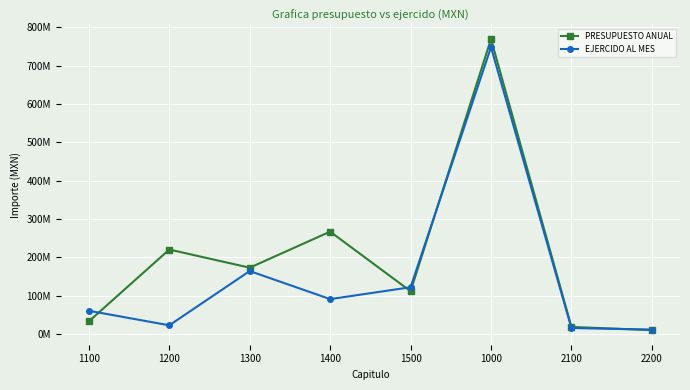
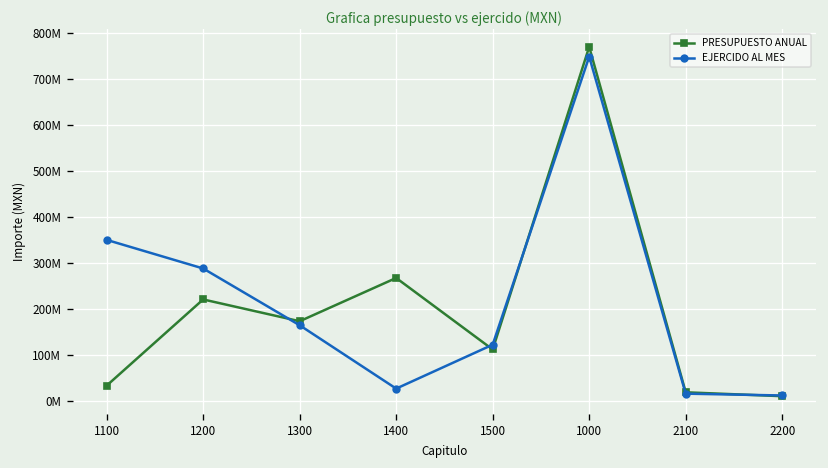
  {
    "PRESUPUESTO ANUAL": {
      "1100": 30000000,
      "1200": 220000000,
      "1300": 170000000,
      "1400": 270000000,
      "1500": 110000000,
      "1000": 770000000
    },
    "EJERCIDO AL MES": {
-     "1100": 60000000,
-     "1200": 20000000,
+     "1100": 350000000,
+     "1200": 290000000,
      "1300": 160000000,
-     "1400": 90000000,
+     "1400": 30000000,
      "1500": 120000000,
      "1000": 750000000
    }
  }
